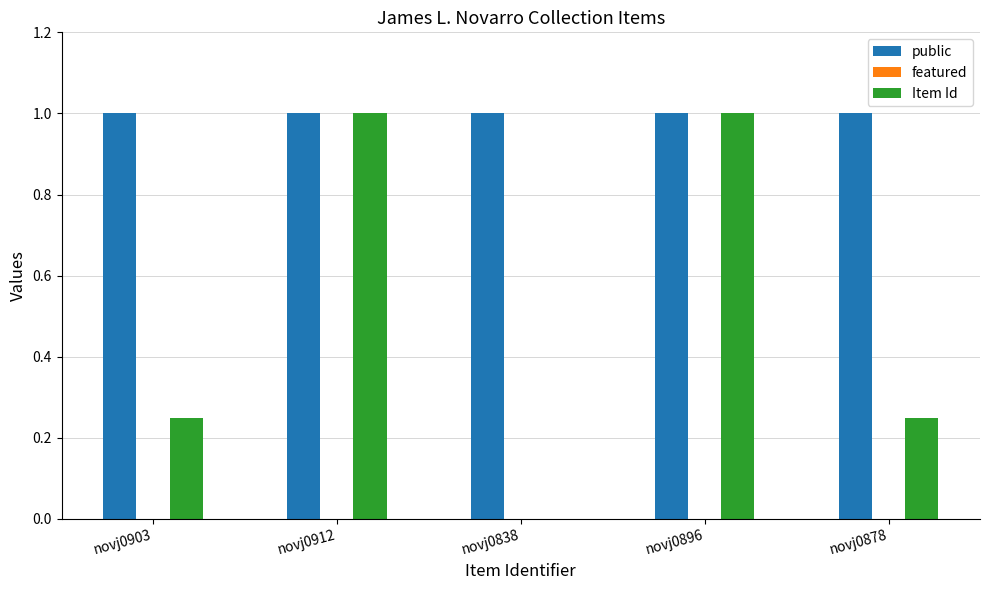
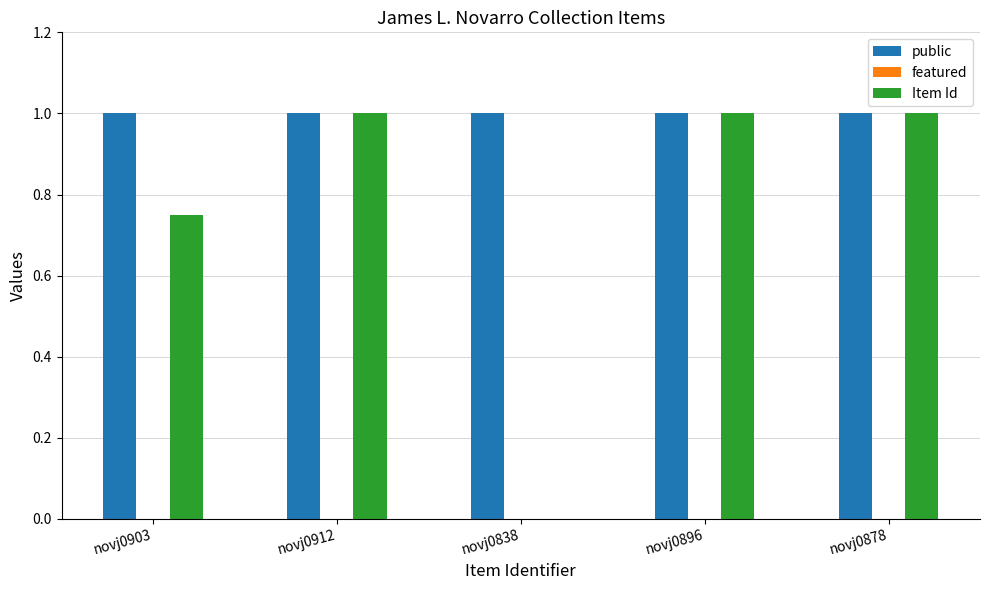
  {
    "public": {
      "novj0903": 1.00,
      "novj0912": 1.00,
      "novj0838": 1.00,
      "novj0896": 1.00,
      "novj0878": 1.00
    },
    "featured": {
      "novj0903": 0.00,
      "novj0912": 0.00,
      "novj0838": 0.00,
      "novj0896": 0.00,
      "novj0878": 0.00
    },
    "Item Id": {
-     "novj0903": 0.25,
+     "novj0903": 0.75,
      "novj0912": 1.00,
      "novj0838": 0.00,
      "novj0896": 1.00,
-     "novj0878": 0.25
+     "novj0878": 1.00
    }
  }
